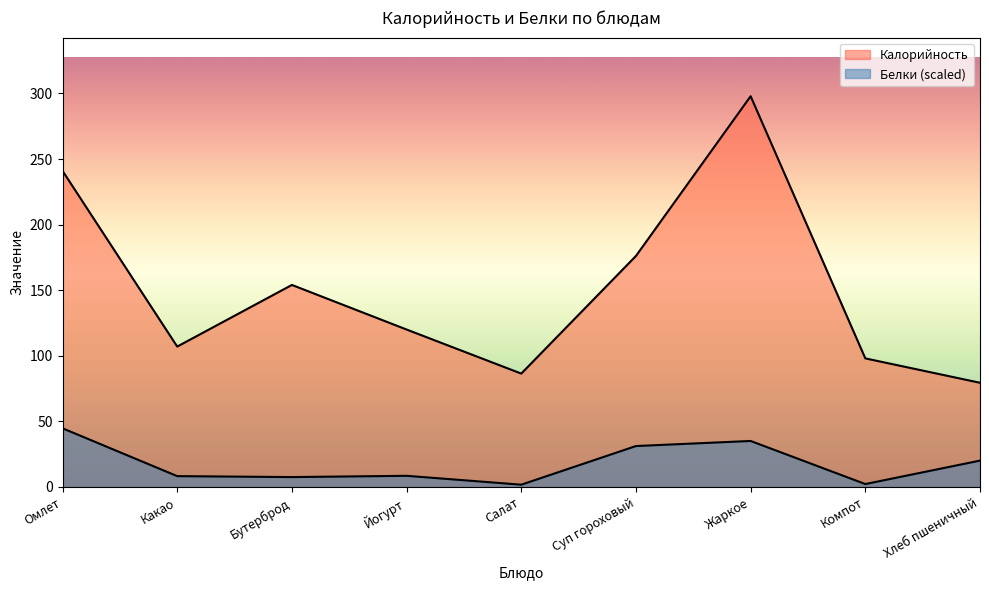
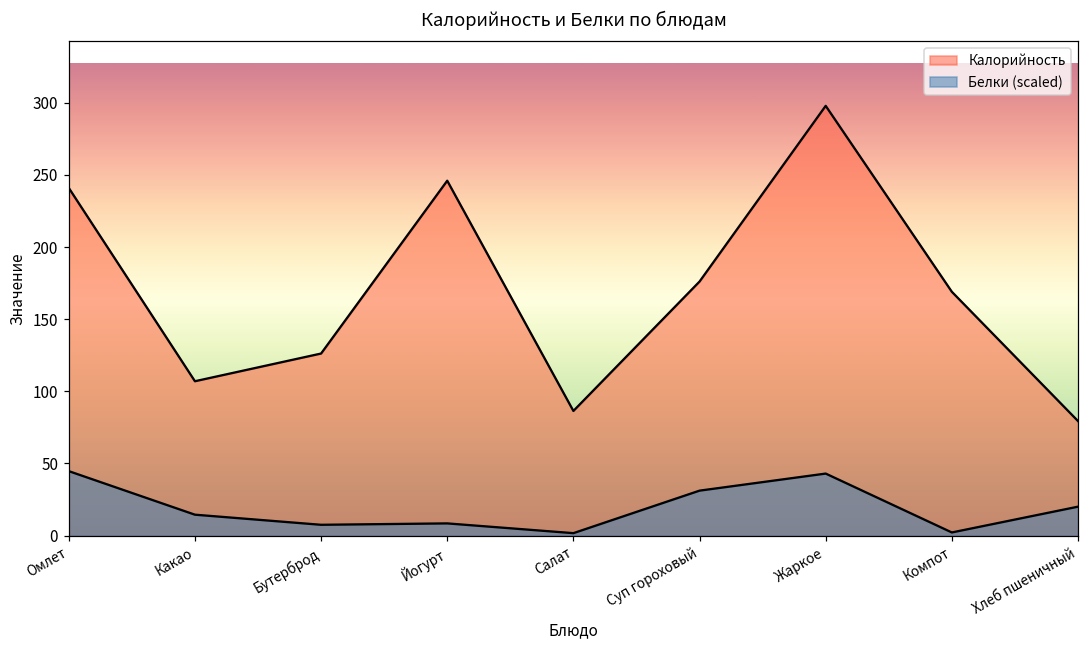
  {
    "Калорийность": {
      "Омлет": 241,
      "Какао": 107,
-     "Бутерброд": 154,
-     "Йогурт": 120,
+     "Бутерброд": 126,
+     "Йогурт": 246,
      "Салат": 86,
      "Суп гороховый": 176,
      "Жаркое": 298,
-     "Компот": 98,
+     "Компот": 169,
      "Хлеб пшеничный": 79
    },
    "Белки (scaled)": {
      "Омлет": 45,
-     "Какао": 8,
+     "Какао": 14,
      "Бутерброд": 7,
      "Йогурт": 8,
      "Салат": 2,
      "Суп гороховый": 31,
-     "Жаркое": 35,
+     "Жаркое": 43,
      "Компот": 2,
      "Хлеб пшеничный": 20
    }
  }
